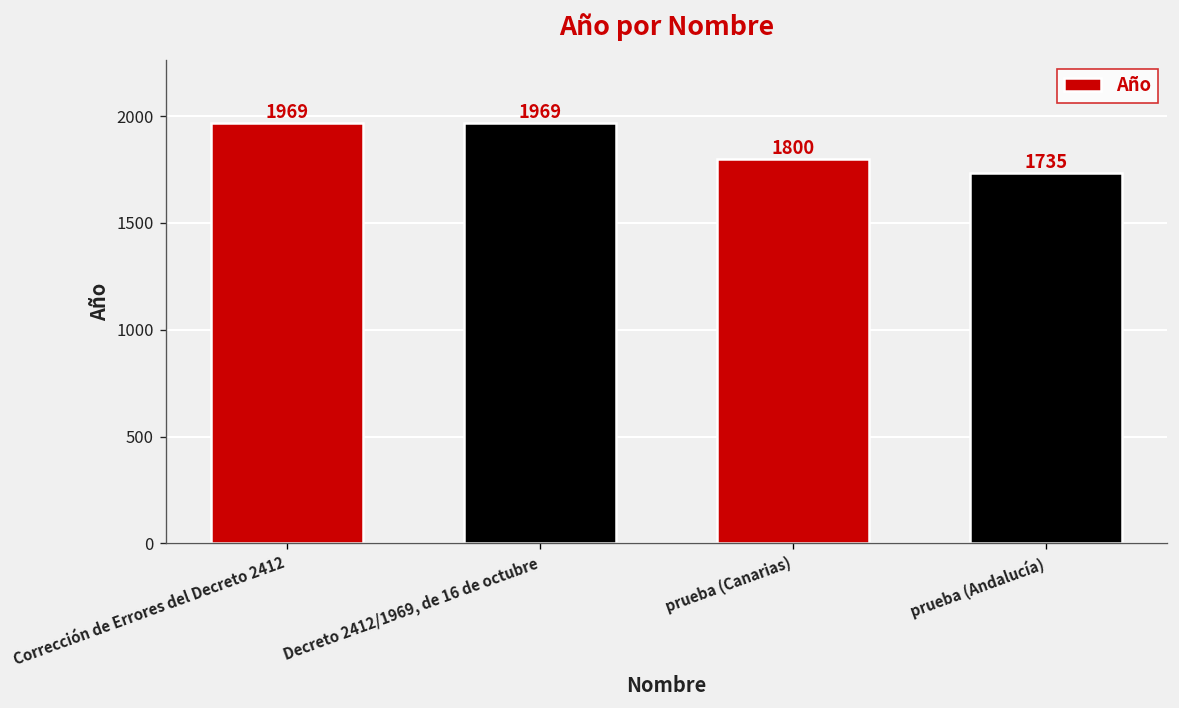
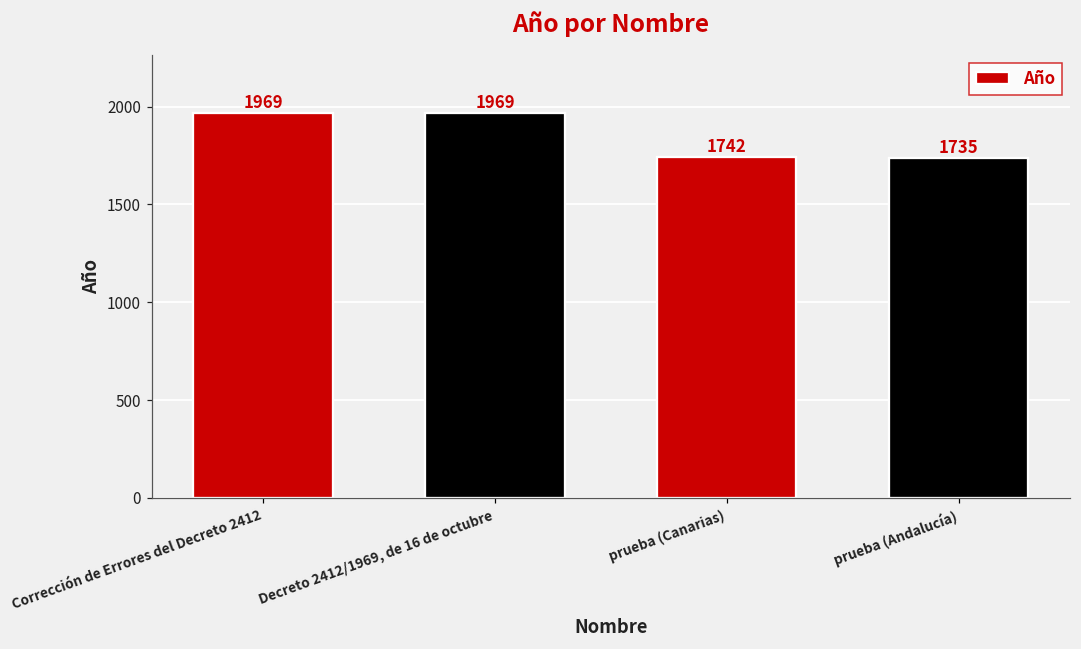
  {
    "Corrección de Errores del Decreto 2412": 1969,
    "Decreto 2412/1969, de 16 de octubre": 1969,
-   "prueba (Canarias)": 1800,
+   "prueba (Canarias)": 1742,
    "prueba (Andalucía)": 1735
  }
